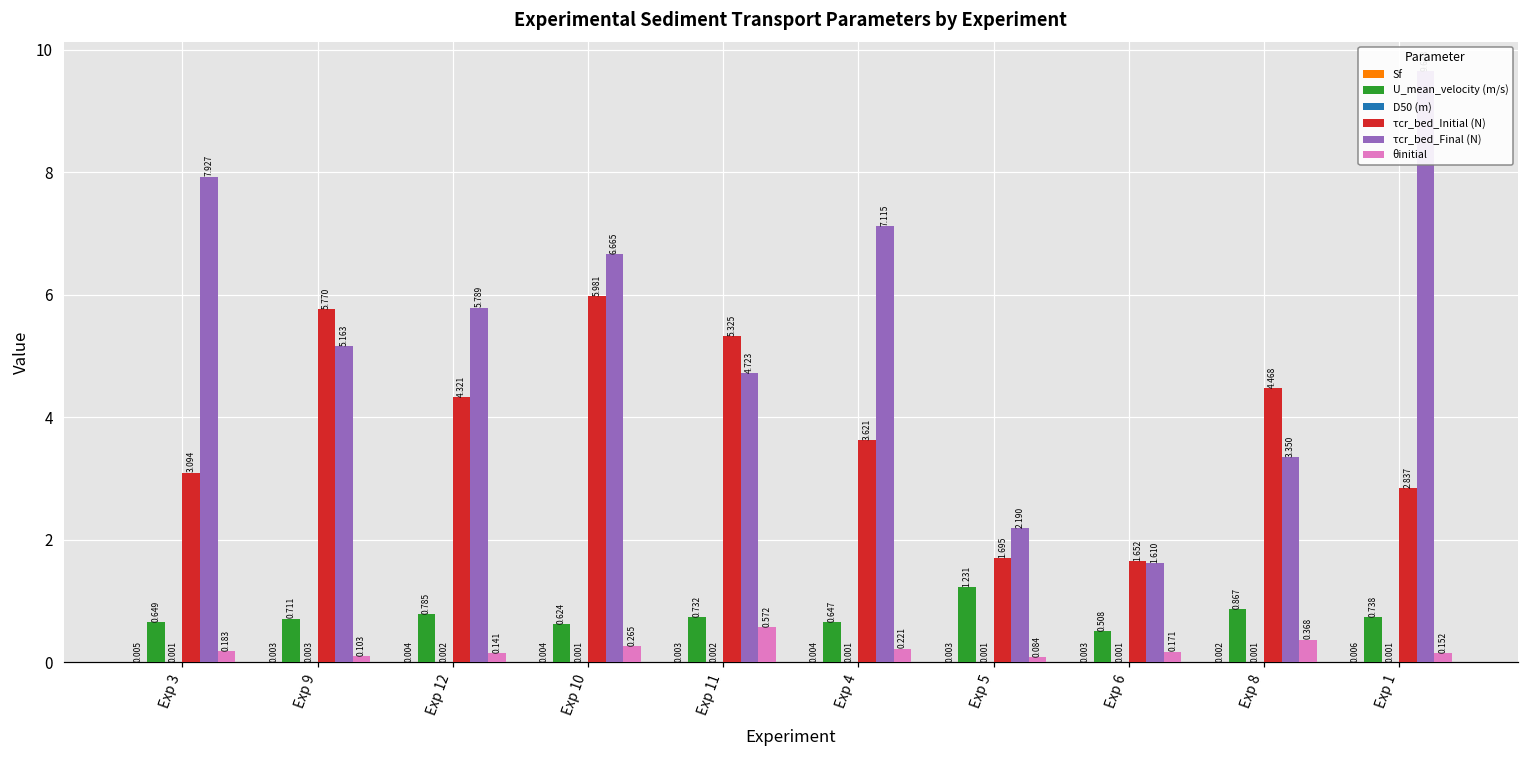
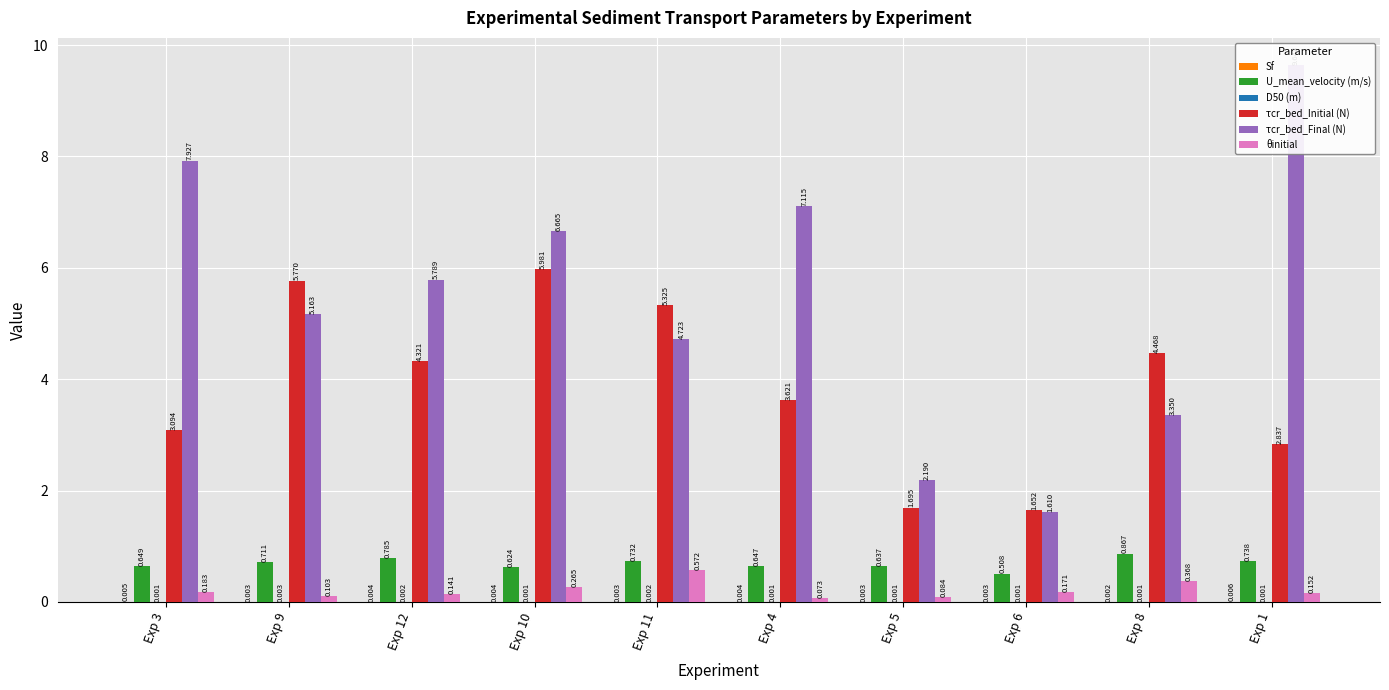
  {
    "Sf": {
      "Exp 3": 0.005,
      "Exp 9": 0.003,
      "Exp 12": 0.004,
      "Exp 10": 0.004,
      "Exp 11": 0.003,
      "Exp 4": 0.004,
      "Exp 5": 0.003,
      "Exp 6": 0.003,
      "Exp 8": 0.002,
      "Exp 1": 0.006
    },
    "U_mean_velocity (m/s)": {
      "Exp 3": 0.649,
      "Exp 9": 0.711,
      "Exp 12": 0.785,
      "Exp 10": 0.624,
      "Exp 11": 0.732,
      "Exp 4": 0.647,
-     "Exp 5": 1.231,
+     "Exp 5": 0.637,
      "Exp 6": 0.508,
      "Exp 8": 0.867,
      "Exp 1": 0.738
    },
    "D50 (m)": {
      "Exp 3": 0.001,
      "Exp 9": 0.003,
      "Exp 12": 0.002,
      "Exp 10": 0.001,
      "Exp 11": 0.002,
      "Exp 4": 0.001,
      "Exp 5": 0.001,
      "Exp 6": 0.001,
      "Exp 8": 0.001,
      "Exp 1": 0.001
    },
    "τcr_bed_Initial (N)": {
      "Exp 3": 3.094,
      "Exp 9": 5.770,
      "Exp 12": 4.321,
      "Exp 10": 5.981,
      "Exp 11": 5.325,
      "Exp 4": 3.621,
      "Exp 5": 1.695,
      "Exp 6": 1.652,
      "Exp 8": 4.468,
      "Exp 1": 2.837
    },
    "τcr_bed_Final (N)": {
      "Exp 3": 7.927,
      "Exp 9": 5.163,
      "Exp 12": 5.789,
      "Exp 10": 6.665,
      "Exp 11": 4.723,
      "Exp 4": 7.115,
      "Exp 5": 2.190,
      "Exp 6": 1.610,
      "Exp 8": 3.350
    },
    "θinitial": {
      "Exp 3": 0.183,
      "Exp 9": 0.103,
      "Exp 12": 0.141,
      "Exp 10": 0.265,
      "Exp 11": 0.572,
-     "Exp 4": 0.221,
+     "Exp 4": 0.073,
      "Exp 5": 0.084,
      "Exp 6": 0.171,
      "Exp 8": 0.368,
      "Exp 1": 0.152
    }
  }
